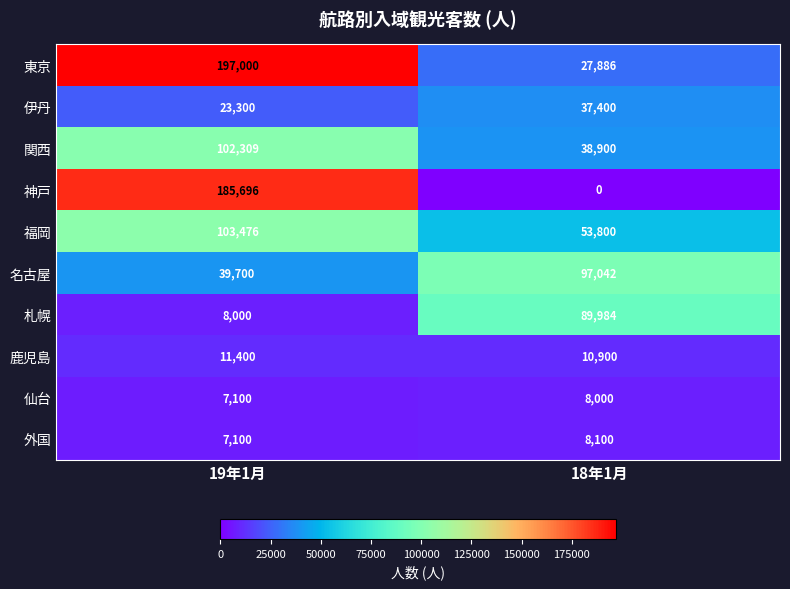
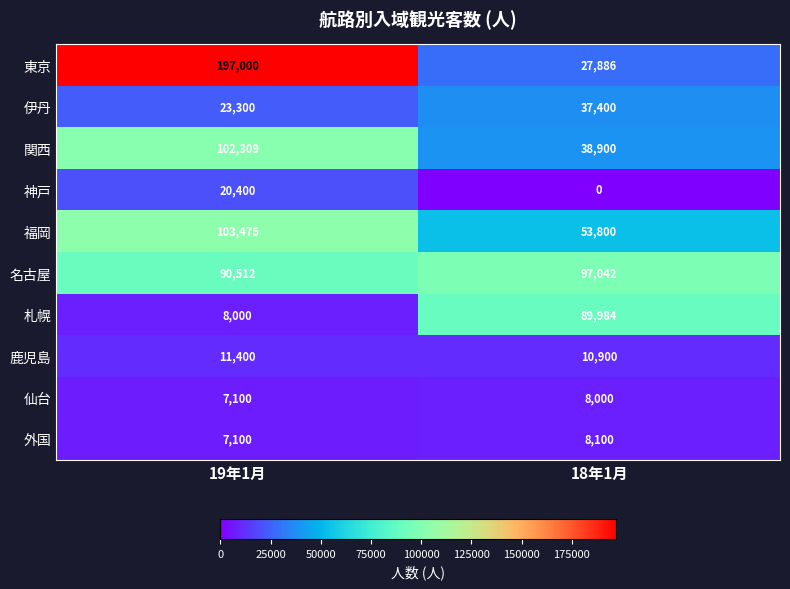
  {
    "東京": {
      "19年1月": "197,000",
      "18年1月": "27,886"
    },
    "伊丹": {
      "19年1月": "23,300",
      "18年1月": "37,400"
    },
    "関西": {
      "19年1月": "102,309",
      "18年1月": "38,900"
    },
    "神戸": {
-     "19年1月": "185,696",
+     "19年1月": "20,400",
      "18年1月": "0"
    },
    "福岡": {
      "19年1月": "103,476",
      "18年1月": "53,800"
    },
    "名古屋": {
-     "19年1月": "39,700",
+     "19年1月": "90,512",
      "18年1月": "97,042"
    },
    "札幌": {
      "19年1月": "8,000",
      "18年1月": "89,984"
    },
    "鹿児島": {
      "19年1月": "11,400",
      "18年1月": "10,900"
    },
    "仙台": {
      "19年1月": "7,100",
      "18年1月": "8,000"
    },
    "外国": {
      "19年1月": "7,100",
      "18年1月": "8,100"
    }
  }
